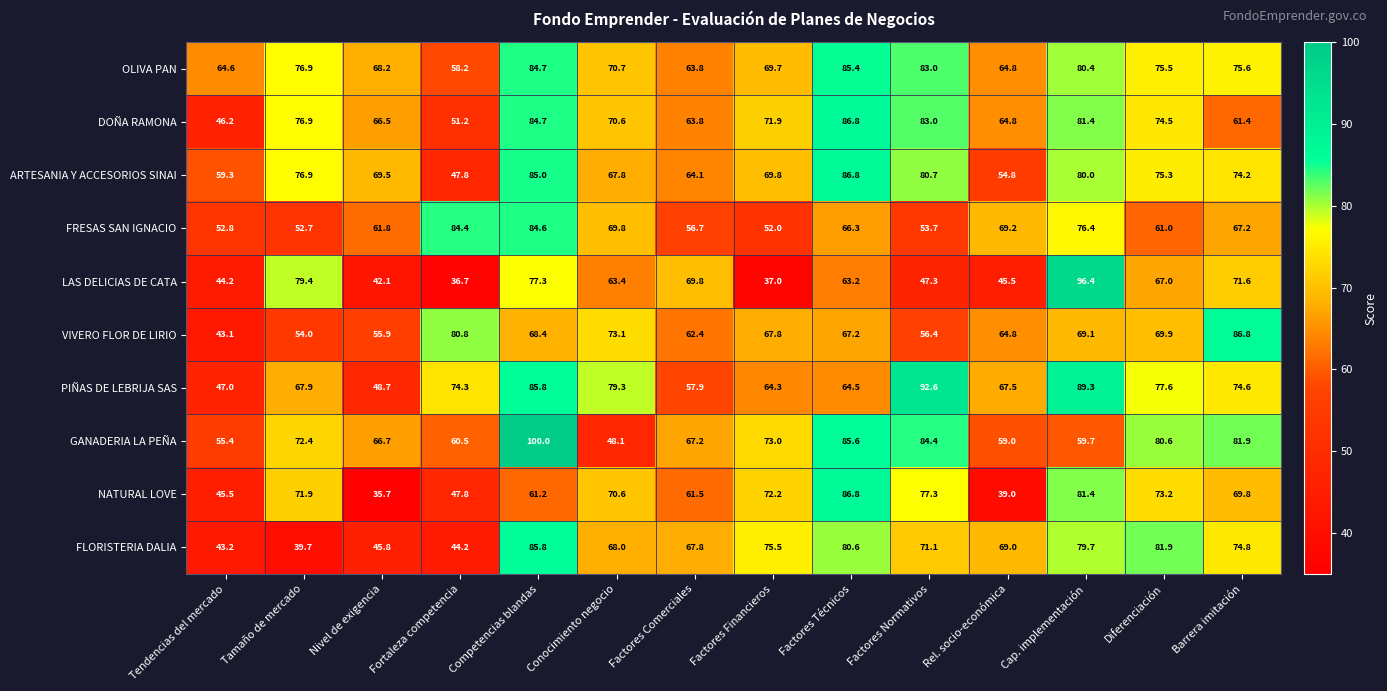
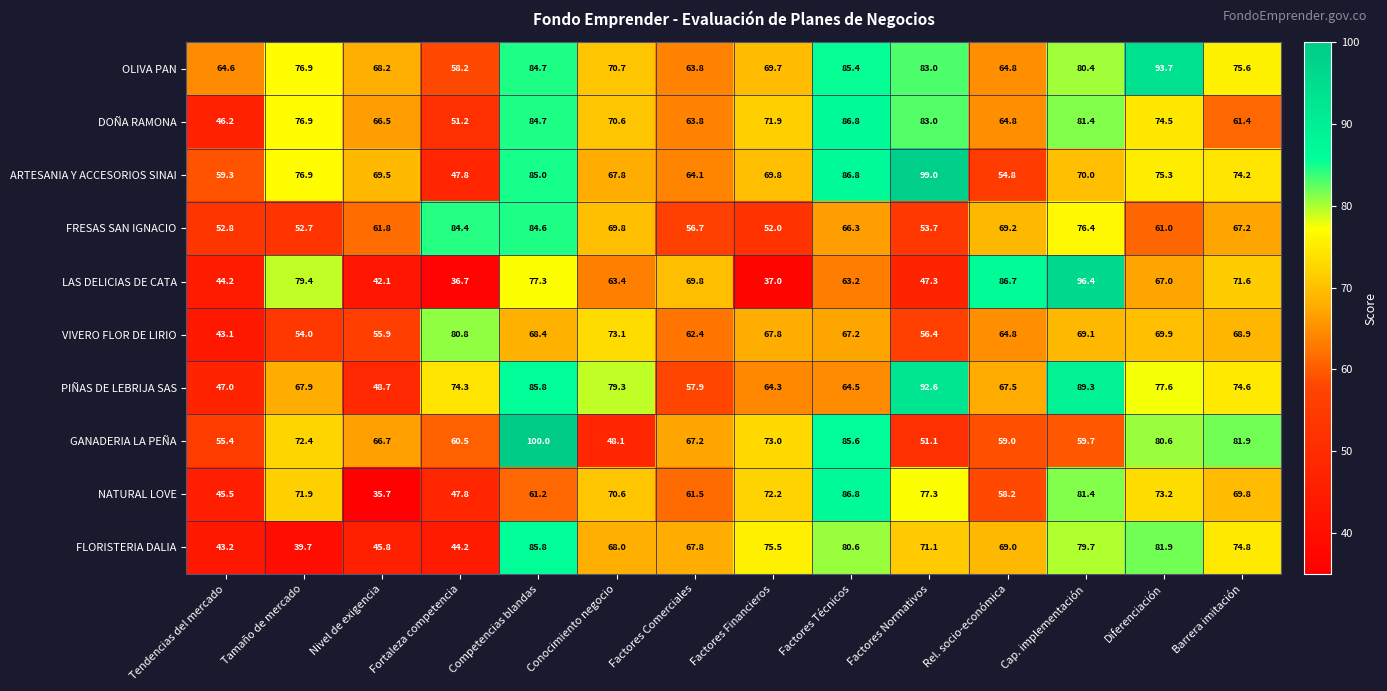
  {
    "OLIVA PAN": {
      "Tendencias del mercado": 64.6,
      "Tamaño de mercado": 76.9,
      "Nivel de exigencia": 68.2,
      "Fortaleza competencia": 58.2,
      "Competencias blandas": 84.7,
      "Conocimiento negocio": 70.7,
      "Factores Comerciales": 63.8,
      "Factores Financieros": 69.7,
      "Factores Técnicos": 85.4,
      "Factores Normativos": 83.0,
      "Rel. socio-económica": 64.8,
      "Cap. implementación": 80.4,
-     "Diferenciación": 75.5,
+     "Diferenciación": 93.7,
      "Barrera imitación": 75.6
    },
    "DOÑA RAMONA": {
      "Tendencias del mercado": 46.2,
      "Tamaño de mercado": 76.9,
      "Nivel de exigencia": 66.5,
      "Fortaleza competencia": 51.2,
      "Competencias blandas": 84.7,
      "Conocimiento negocio": 70.6,
      "Factores Comerciales": 63.8,
      "Factores Financieros": 71.9,
      "Factores Técnicos": 86.8,
      "Factores Normativos": 83.0,
      "Rel. socio-económica": 64.8,
      "Cap. implementación": 81.4,
      "Diferenciación": 74.5,
      "Barrera imitación": 61.4
    },
    "ARTESANIA Y ACCESORIOS SINAI": {
      "Tendencias del mercado": 59.3,
      "Tamaño de mercado": 76.9,
      "Nivel de exigencia": 69.5,
      "Fortaleza competencia": 47.8,
      "Competencias blandas": 85.0,
      "Conocimiento negocio": 67.8,
      "Factores Comerciales": 64.1,
      "Factores Financieros": 69.8,
      "Factores Técnicos": 86.8,
-     "Factores Normativos": 80.7,
+     "Factores Normativos": 99.0,
      "Rel. socio-económica": 54.8,
-     "Cap. implementación": 80.0,
+     "Cap. implementación": 70.0,
      "Diferenciación": 75.3,
      "Barrera imitación": 74.2
    },
    "FRESAS SAN IGNACIO": {
      "Tendencias del mercado": 52.8,
      "Tamaño de mercado": 52.7,
      "Nivel de exigencia": 61.8,
      "Fortaleza competencia": 84.4,
      "Competencias blandas": 84.6,
      "Conocimiento negocio": 69.8,
      "Factores Comerciales": 56.7,
      "Factores Financieros": 52.0,
      "Factores Técnicos": 66.3,
      "Factores Normativos": 53.7,
      "Rel. socio-económica": 69.2,
      "Cap. implementación": 76.4,
      "Diferenciación": 61.0,
      "Barrera imitación": 67.2
    },
    "LAS DELICIAS DE CATA": {
      "Tendencias del mercado": 44.2,
      "Tamaño de mercado": 79.4,
      "Nivel de exigencia": 42.1,
      "Fortaleza competencia": 36.7,
      "Competencias blandas": 77.3,
      "Conocimiento negocio": 63.4,
      "Factores Comerciales": 69.8,
      "Factores Financieros": 37.0,
      "Factores Técnicos": 63.2,
      "Factores Normativos": 47.3,
-     "Rel. socio-económica": 45.5,
+     "Rel. socio-económica": 86.7,
      "Cap. implementación": 96.4,
      "Diferenciación": 67.0,
      "Barrera imitación": 71.6
    },
    "VIVERO FLOR DE LIRIO": {
      "Tendencias del mercado": 43.1,
      "Tamaño de mercado": 54.0,
      "Nivel de exigencia": 55.9,
      "Fortaleza competencia": 80.8,
      "Competencias blandas": 68.4,
      "Conocimiento negocio": 73.1,
      "Factores Comerciales": 62.4,
      "Factores Financieros": 67.8,
      "Factores Técnicos": 67.2,
      "Factores Normativos": 56.4,
      "Rel. socio-económica": 64.8,
      "Cap. implementación": 69.1,
      "Diferenciación": 69.9,
-     "Barrera imitación": 86.8
+     "Barrera imitación": 68.9
    },
    "PIÑAS DE LEBRIJA SAS": {
      "Tendencias del mercado": 47.0,
      "Tamaño de mercado": 67.9,
      "Nivel de exigencia": 48.7,
      "Fortaleza competencia": 74.3,
      "Competencias blandas": 85.8,
      "Conocimiento negocio": 79.3,
      "Factores Comerciales": 57.9,
      "Factores Financieros": 64.3,
      "Factores Técnicos": 64.5,
      "Factores Normativos": 92.6,
      "Rel. socio-económica": 67.5,
      "Cap. implementación": 89.3,
      "Diferenciación": 77.6,
      "Barrera imitación": 74.6
    },
    "GANADERIA LA PEÑA": {
      "Tendencias del mercado": 55.4,
      "Tamaño de mercado": 72.4,
      "Nivel de exigencia": 66.7,
      "Fortaleza competencia": 60.5,
      "Competencias blandas": 100.0,
      "Conocimiento negocio": 48.1,
      "Factores Comerciales": 67.2,
      "Factores Financieros": 73.0,
      "Factores Técnicos": 85.6,
-     "Factores Normativos": 84.4,
+     "Factores Normativos": 51.1,
      "Rel. socio-económica": 59.0,
      "Cap. implementación": 59.7,
      "Diferenciación": 80.6,
      "Barrera imitación": 81.9
    },
    "NATURAL LOVE": {
      "Tendencias del mercado": 45.5,
      "Tamaño de mercado": 71.9,
      "Nivel de exigencia": 35.7,
      "Fortaleza competencia": 47.8,
      "Competencias blandas": 61.2,
      "Conocimiento negocio": 70.6,
      "Factores Comerciales": 61.5,
      "Factores Financieros": 72.2,
      "Factores Técnicos": 86.8,
      "Factores Normativos": 77.3,
-     "Rel. socio-económica": 39.0,
+     "Rel. socio-económica": 58.2,
      "Cap. implementación": 81.4,
      "Diferenciación": 73.2,
      "Barrera imitación": 69.8
    },
    "FLORISTERIA DALIA": {
      "Tendencias del mercado": 43.2,
      "Tamaño de mercado": 39.7,
      "Nivel de exigencia": 45.8,
      "Fortaleza competencia": 44.2,
      "Competencias blandas": 85.8,
      "Conocimiento negocio": 68.0,
      "Factores Comerciales": 67.8,
      "Factores Financieros": 75.5,
      "Factores Técnicos": 80.6,
      "Factores Normativos": 71.1,
      "Rel. socio-económica": 69.0,
      "Cap. implementación": 79.7,
      "Diferenciación": 81.9,
      "Barrera imitación": 74.8
    }
  }
